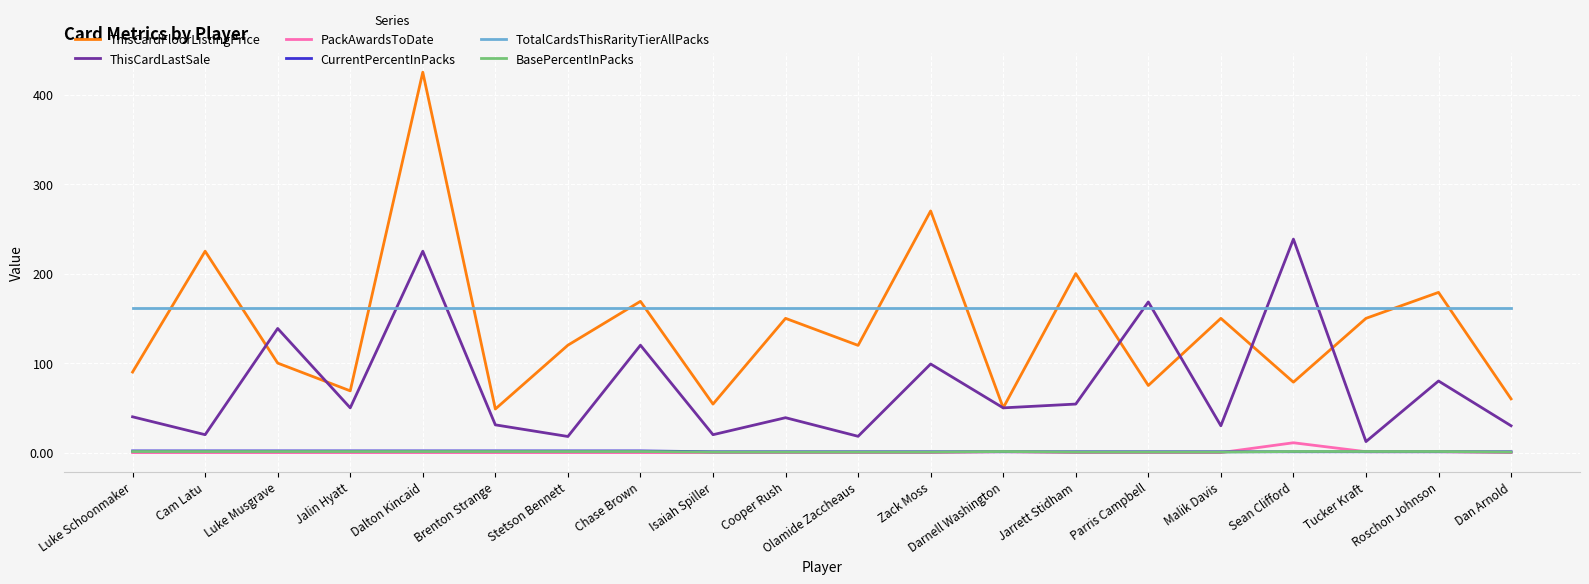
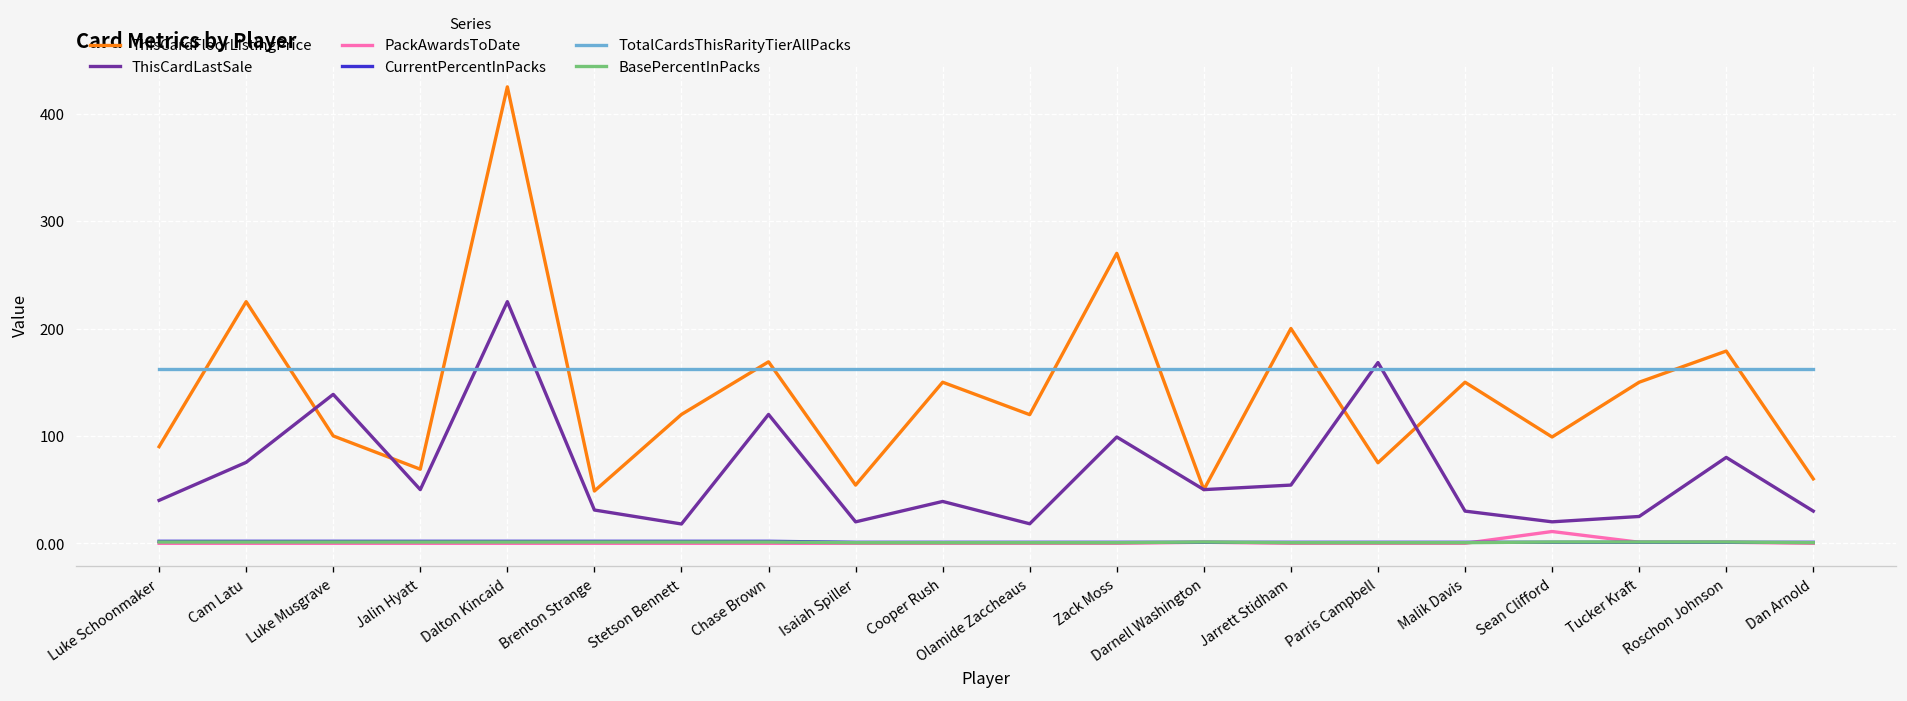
  {
    "ThisCardFloorListingPrice": {
      "Luke Schoonmaker": 90,
      "Cam Latu": 230,
      "Luke Musgrave": 100,
      "Jalin Hyatt": 70,
      "Dalton Kincaid": 430,
      "Brenton Strange": 50,
      "Stetson Bennett": 120,
      "Chase Brown": 170,
      "Isaiah Spiller": 50,
      "Cooper Rush": 150,
      "Olamide Zaccheaus": 120,
      "Zack Moss": 270,
      "Jarrett Stidham": 200,
      "Parris Campbell": 80,
      "Malik Davis": 150,
-     "Sean Clifford": 80,
+     "Sean Clifford": 100,
      "Tucker Kraft": 150,
      "Roschon Johnson": 180,
      "Dan Arnold": 60
    },
    "ThisCardLastSale": {
      "Luke Schoonmaker": 40,
-     "Cam Latu": 20,
+     "Cam Latu": 80,
      "Luke Musgrave": 140,
      "Jalin Hyatt": 50,
      "Dalton Kincaid": 230,
      "Brenton Strange": 30,
      "Stetson Bennett": 20,
      "Chase Brown": 120,
      "Isaiah Spiller": 20,
      "Cooper Rush": 40,
      "Olamide Zaccheaus": 20,
      "Zack Moss": 100,
      "Jarrett Stidham": 50,
      "Parris Campbell": 170,
      "Malik Davis": 30,
-     "Sean Clifford": 240,
-     "Tucker Kraft": 10,
+     "Sean Clifford": 20,
+     "Tucker Kraft": 30,
      "Roschon Johnson": 80,
      "Dan Arnold": 30
    },
    "PackAwardsToDate": {
      "Sean Clifford": 10
    },
    "TotalCardsThisRarityTierAllPacks": {
      "Luke Schoonmaker": 160,
      "Cam Latu": 160,
      "Luke Musgrave": 160,
      "Jalin Hyatt": 160,
      "Dalton Kincaid": 160,
      "Brenton Strange": 160,
      "Stetson Bennett": 160,
      "Chase Brown": 160,
      "Isaiah Spiller": 160,
      "Cooper Rush": 160,
      "Olamide Zaccheaus": 160,
      "Zack Moss": 160,
      "Darnell Washington": 160,
      "Jarrett Stidham": 160,
      "Parris Campbell": 160,
      "Malik Davis": 160,
      "Sean Clifford": 160,
      "Tucker Kraft": 160,
      "Roschon Johnson": 160,
      "Dan Arnold": 160
    }
  }
